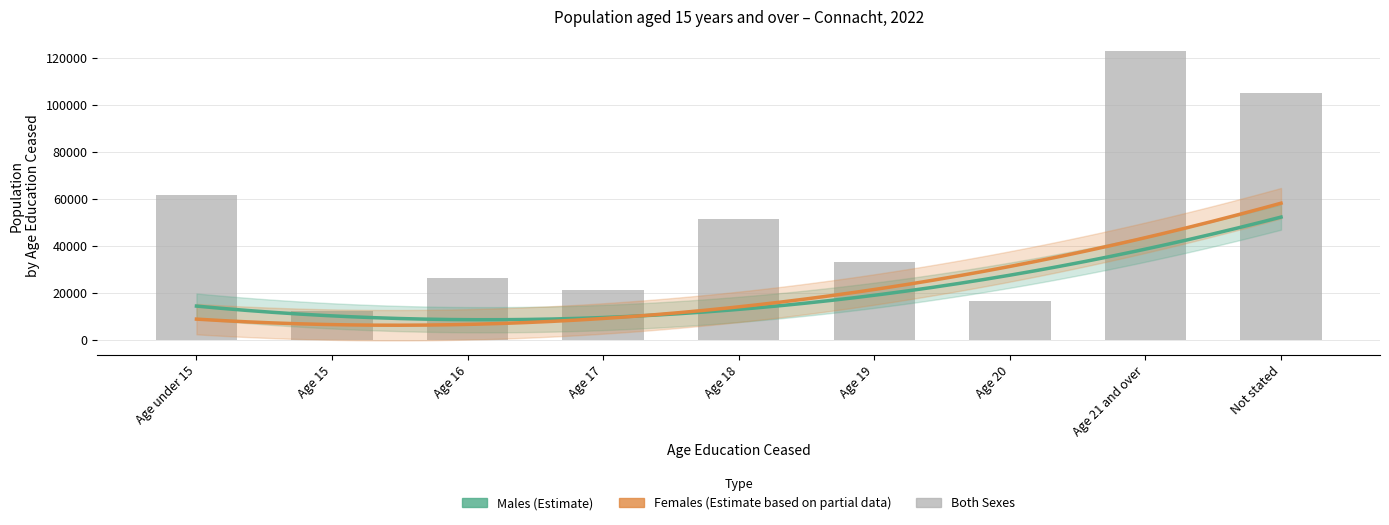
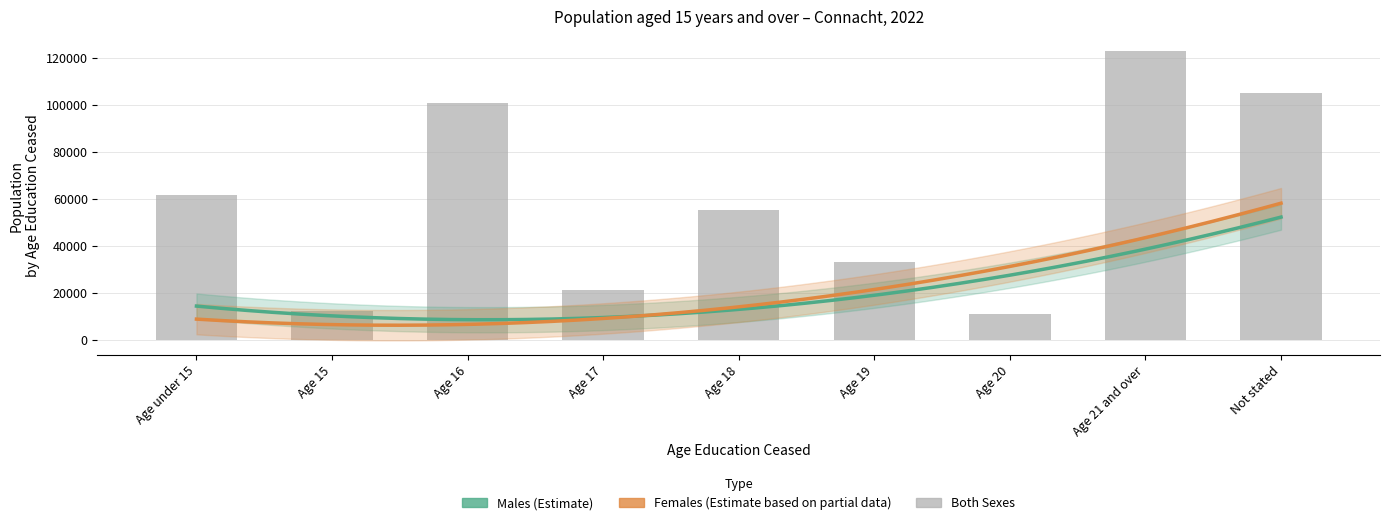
  {
    "Both Sexes": {
      "Age under 15": 62000,
      "Age 15": 12000,
-     "Age 16": 26000,
+     "Age 16": 101000,
      "Age 17": 21000,
-     "Age 18": 52000,
+     "Age 18": 56000,
      "Age 19": 33000,
-     "Age 20": 16000,
+     "Age 20": 11000,
      "Age 21 and over": 123000,
      "Not stated": 105000
    }
  }
